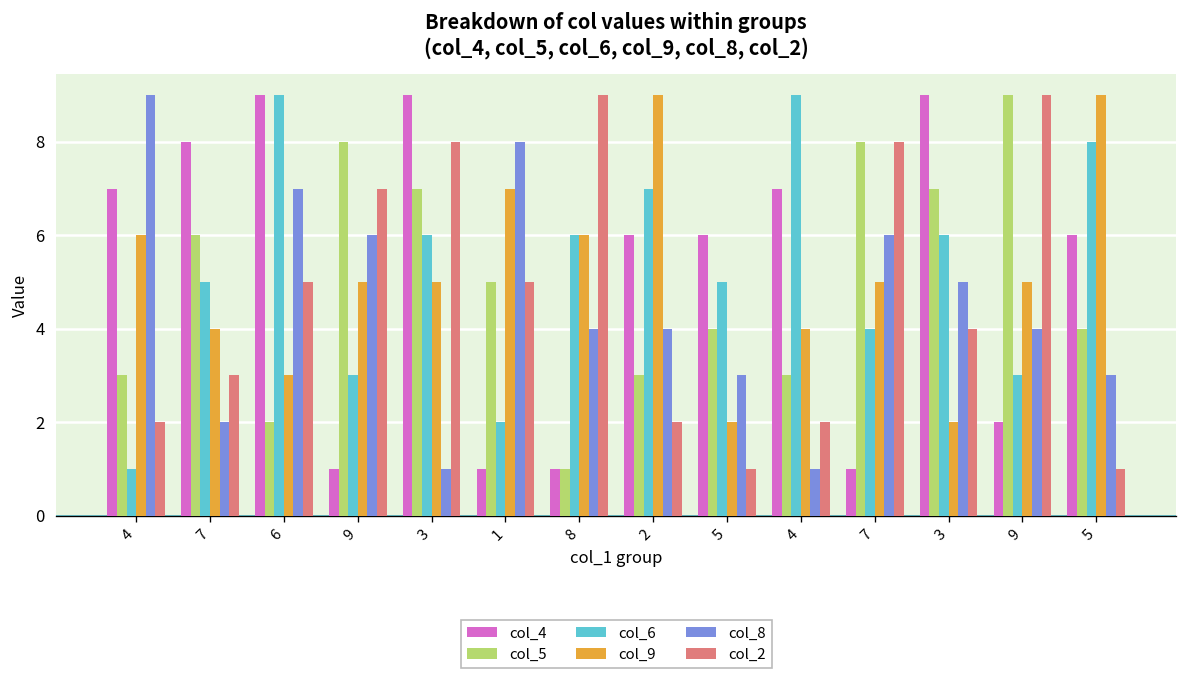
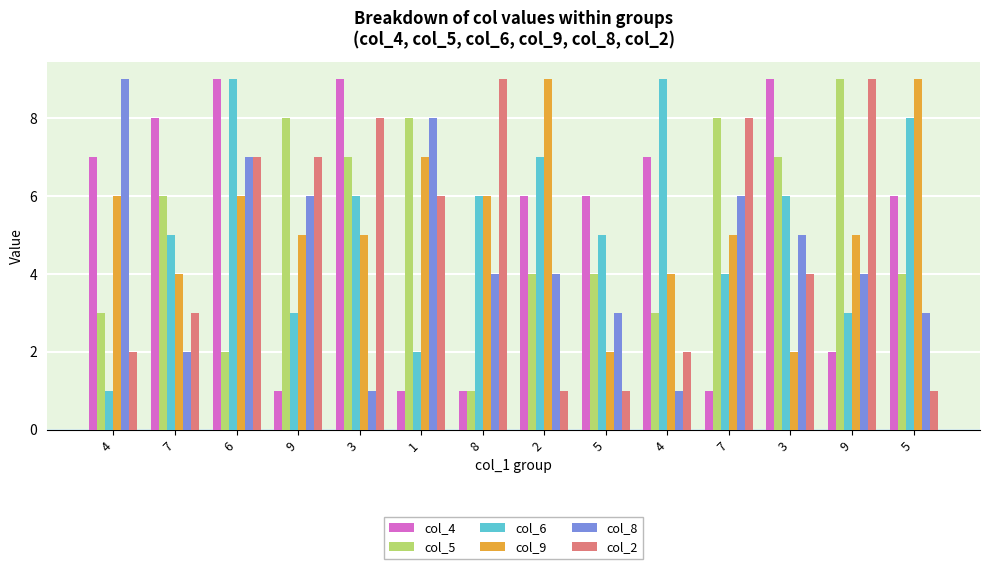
  {
    "col_4": {
      "6": 9,
      "1": 1,
      "8": 1,
      "2": 6
    },
    "col_5": {
      "6": 2,
-     "1": 5,
+     "1": 8,
      "8": 1,
-     "2": 3
+     "2": 4
    },
    "col_6": {
      "6": 9,
      "1": 2,
      "8": 6,
      "2": 7
    },
    "col_9": {
-     "6": 3,
+     "6": 6,
      "1": 7,
      "8": 6,
      "2": 9
    },
    "col_8": {
      "6": 7,
      "1": 8,
      "8": 4,
      "2": 4
    },
    "col_2": {
-     "6": 5,
-     "1": 5,
+     "6": 7,
+     "1": 6,
      "8": 9,
-     "2": 2
+     "2": 1
    }
  }
